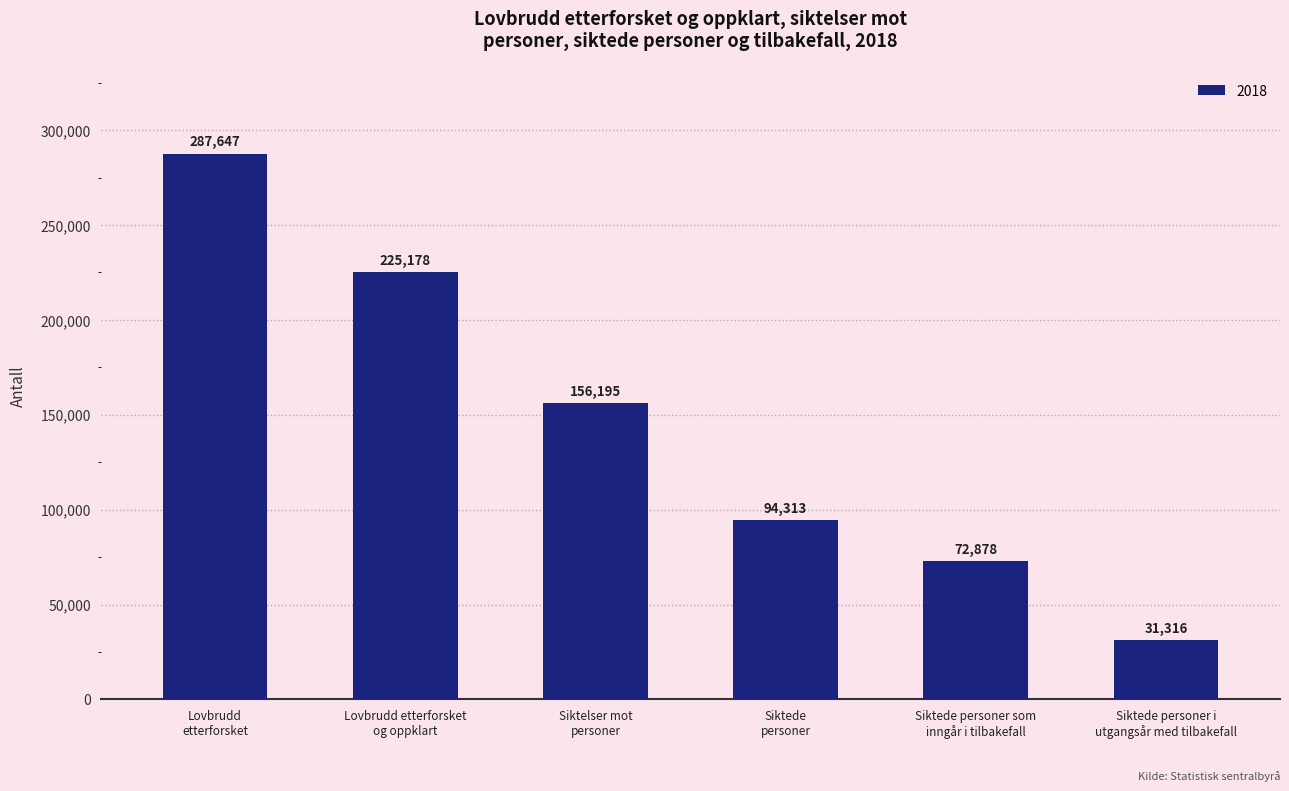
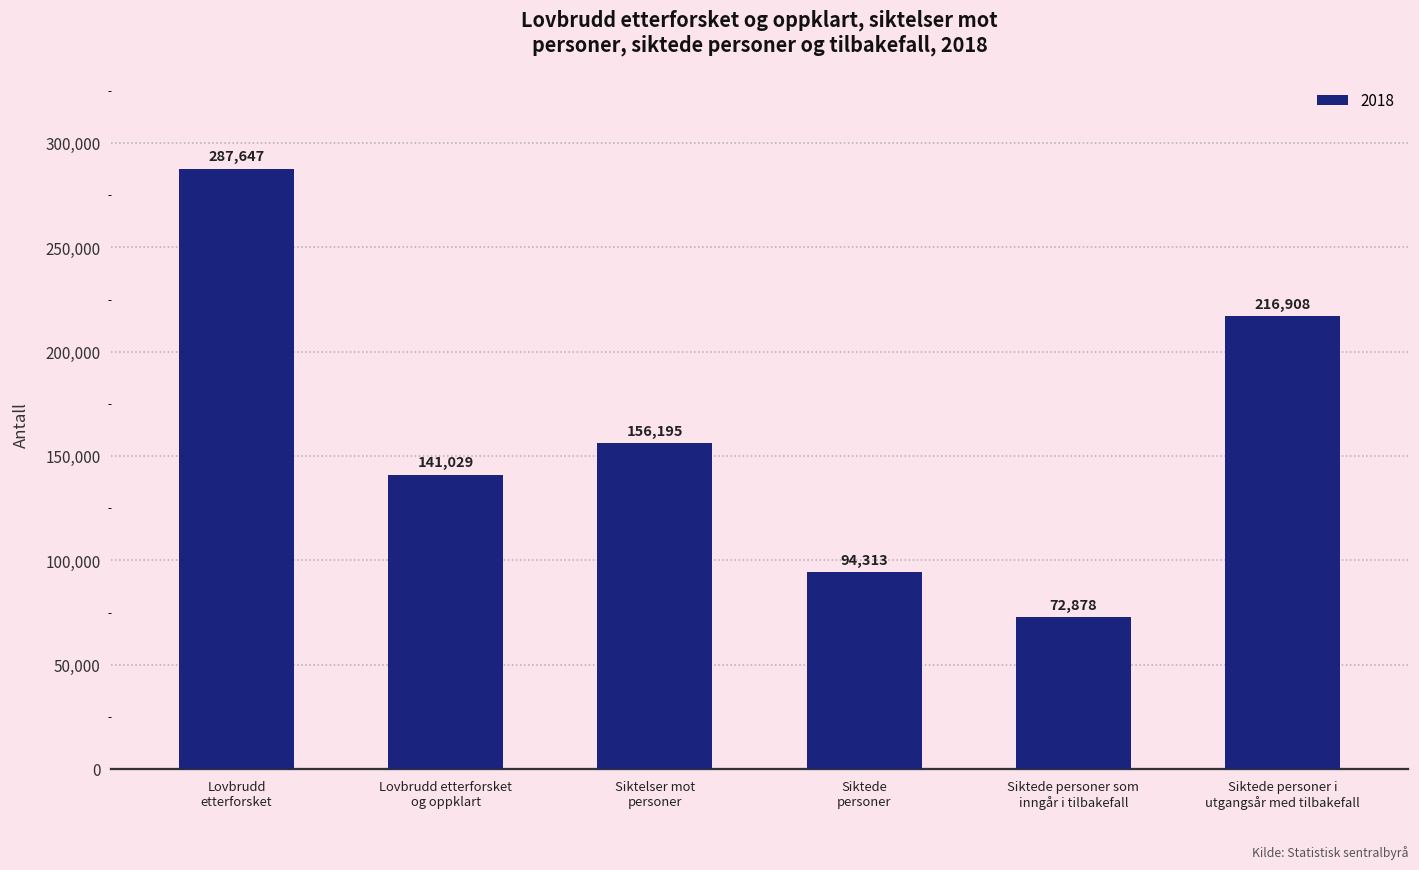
  {
    "Lovbrudd etterforsket": "287,647",
-   "Lovbrudd etterforsket og oppklart": "225,178",
+   "Lovbrudd etterforsket og oppklart": "141,029",
    "Siktelser mot personer": "156,195",
    "Siktede personer": "94,313",
    "Siktede personer som inngår i tilbakefall": "72,878",
-   "Siktede personer i utgangsår med tilbakefall": "31,316"
+   "Siktede personer i utgangsår med tilbakefall": "216,908"
  }
